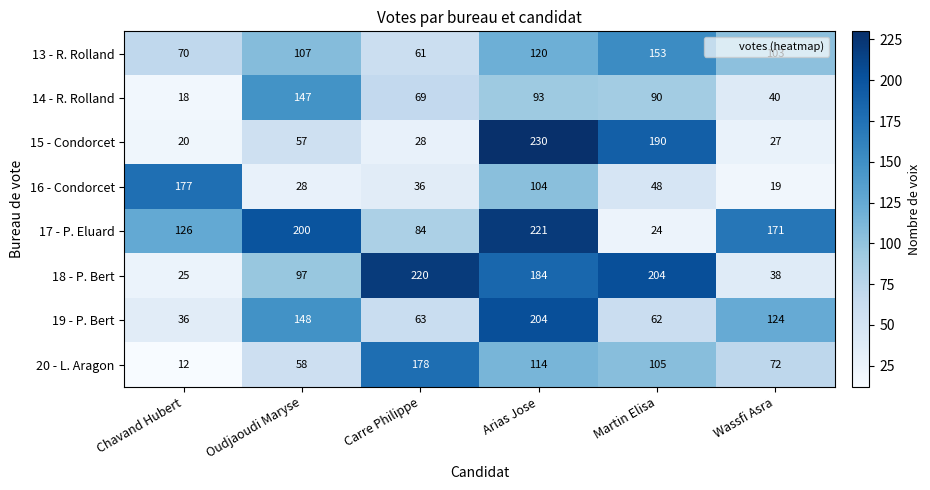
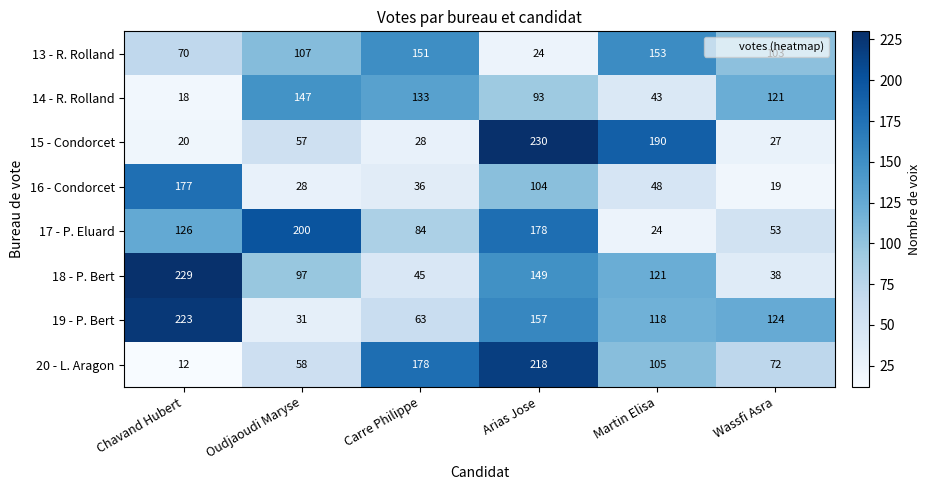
  {
    "13 - R. Rolland": {
      "Chavand Hubert": 70,
      "Oudjaoudi Maryse": 107,
-     "Carre Philippe": 61,
-     "Arias Jose": 120,
+     "Carre Philippe": 151,
+     "Arias Jose": 24,
      "Martin Elisa": 153
    },
    "14 - R. Rolland": {
      "Chavand Hubert": 18,
      "Oudjaoudi Maryse": 147,
-     "Carre Philippe": 69,
+     "Carre Philippe": 133,
      "Arias Jose": 93,
-     "Martin Elisa": 90,
-     "Wassfi Asra": 40
+     "Martin Elisa": 43,
+     "Wassfi Asra": 121
    },
    "15 - Condorcet": {
      "Chavand Hubert": 20,
      "Oudjaoudi Maryse": 57,
      "Carre Philippe": 28,
      "Arias Jose": 230,
      "Martin Elisa": 190,
      "Wassfi Asra": 27
    },
    "16 - Condorcet": {
      "Chavand Hubert": 177,
      "Oudjaoudi Maryse": 28,
      "Carre Philippe": 36,
      "Arias Jose": 104,
      "Martin Elisa": 48,
      "Wassfi Asra": 19
    },
    "17 - P. Eluard": {
      "Chavand Hubert": 126,
      "Oudjaoudi Maryse": 200,
      "Carre Philippe": 84,
-     "Arias Jose": 221,
+     "Arias Jose": 178,
      "Martin Elisa": 24,
-     "Wassfi Asra": 171
+     "Wassfi Asra": 53
    },
    "18 - P. Bert": {
-     "Chavand Hubert": 25,
+     "Chavand Hubert": 229,
      "Oudjaoudi Maryse": 97,
-     "Carre Philippe": 220,
-     "Arias Jose": 184,
-     "Martin Elisa": 204,
+     "Carre Philippe": 45,
+     "Arias Jose": 149,
+     "Martin Elisa": 121,
      "Wassfi Asra": 38
    },
    "19 - P. Bert": {
-     "Chavand Hubert": 36,
-     "Oudjaoudi Maryse": 148,
+     "Chavand Hubert": 223,
+     "Oudjaoudi Maryse": 31,
      "Carre Philippe": 63,
-     "Arias Jose": 204,
-     "Martin Elisa": 62,
+     "Arias Jose": 157,
+     "Martin Elisa": 118,
      "Wassfi Asra": 124
    },
    "20 - L. Aragon": {
      "Chavand Hubert": 12,
      "Oudjaoudi Maryse": 58,
      "Carre Philippe": 178,
-     "Arias Jose": 114,
+     "Arias Jose": 218,
      "Martin Elisa": 105,
      "Wassfi Asra": 72
    }
  }
